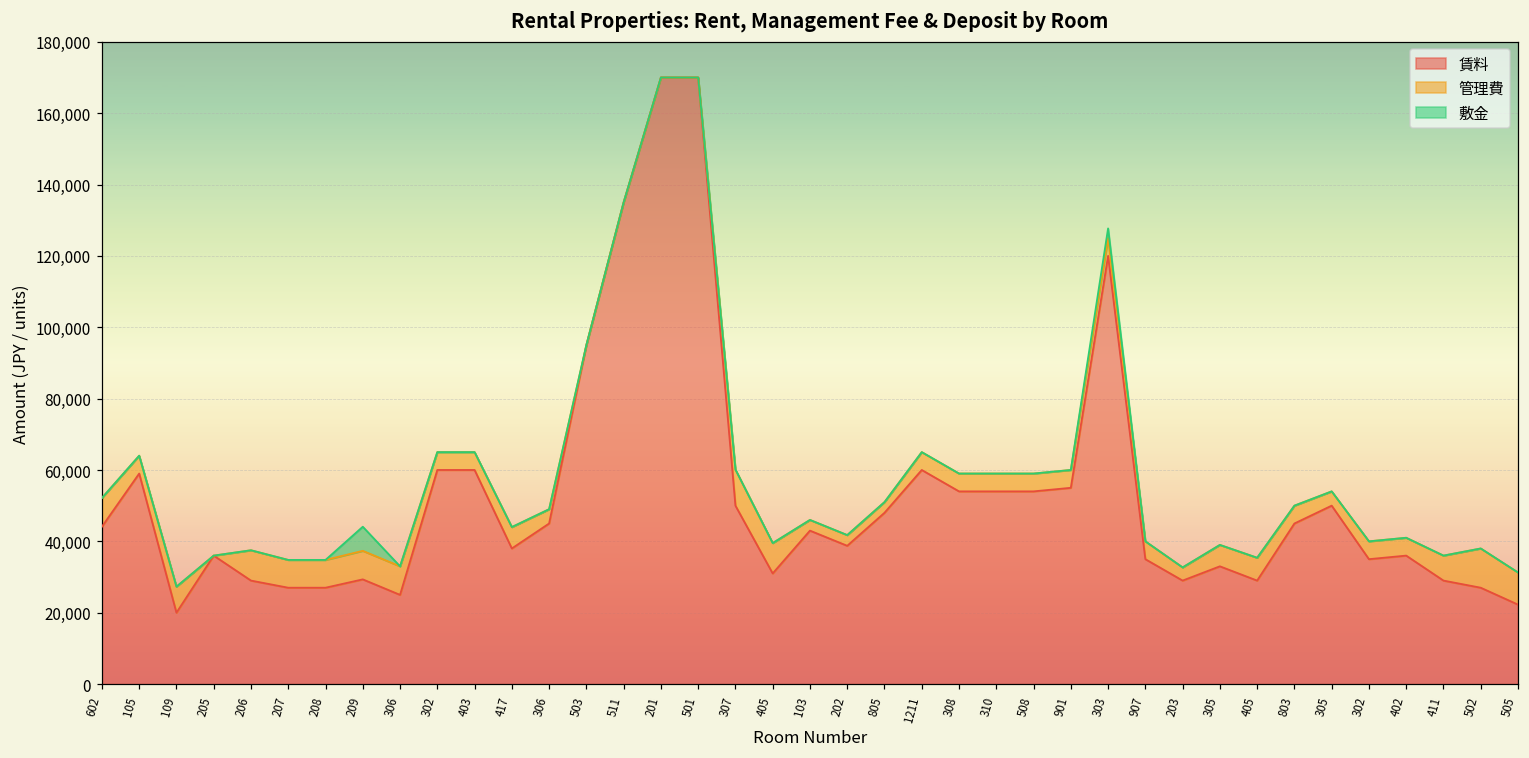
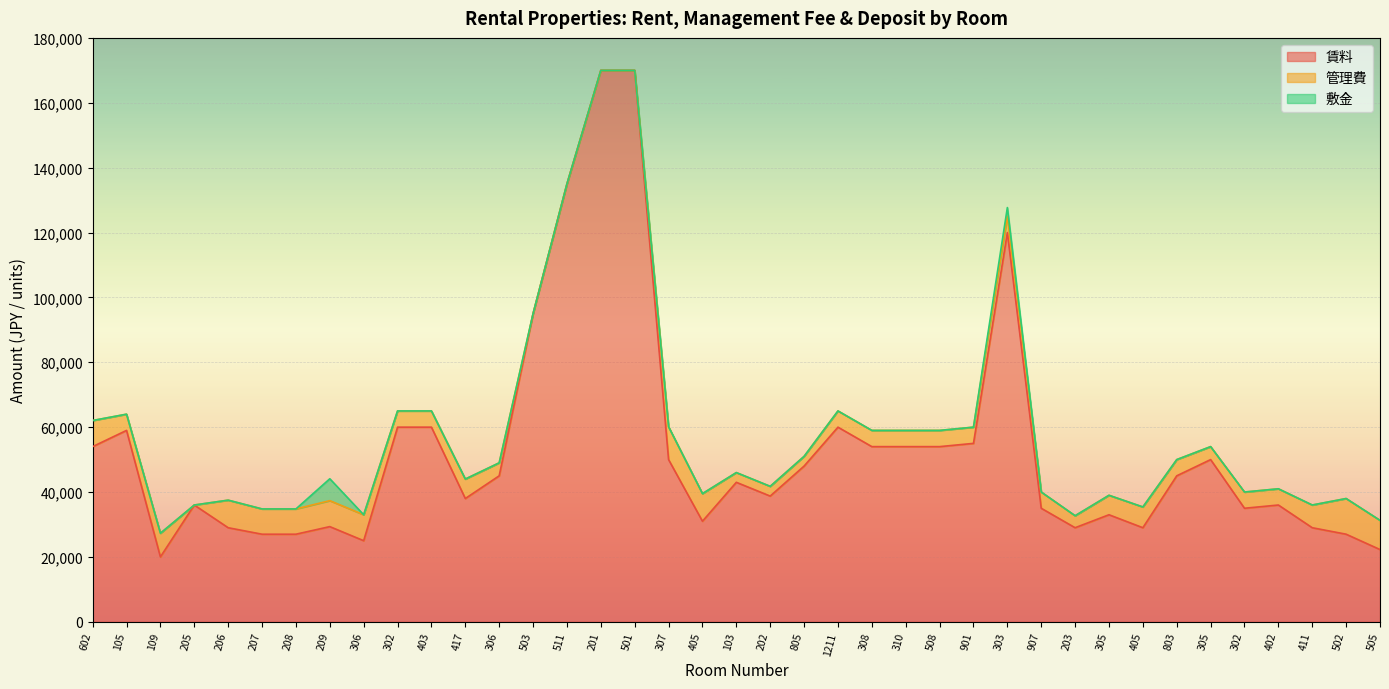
  {
    "賃料": {
-     "602": "44,000",
+     "602": "54,000",
      "105": "59,000",
      "109": "20,000",
      "206": "29,000",
      "207": "27,000",
      "208": "27,000",
      "209": "29,000",
      "403": "60,000",
      "417": "38,000",
      "307": "50,000",
      "103": "43,000",
      "202": "39,000",
      "805": "48,000",
      "1211": "60,000",
      "308": "54,000",
      "310": "54,000",
      "508": "54,000",
      "901": "55,000",
      "303": "120,000",
      "907": "35,000",
      "203": "29,000",
      "803": "45,000",
      "402": "36,000",
      "411": "29,000",
      "502": "27,000",
      "505": "22,000"
    },
    "管理費": {
      "209": "8,000",
      "303": "5,000"
    },
    "敷金": {
      "209": "7,000",
      "303": "3,000"
    }
  }
